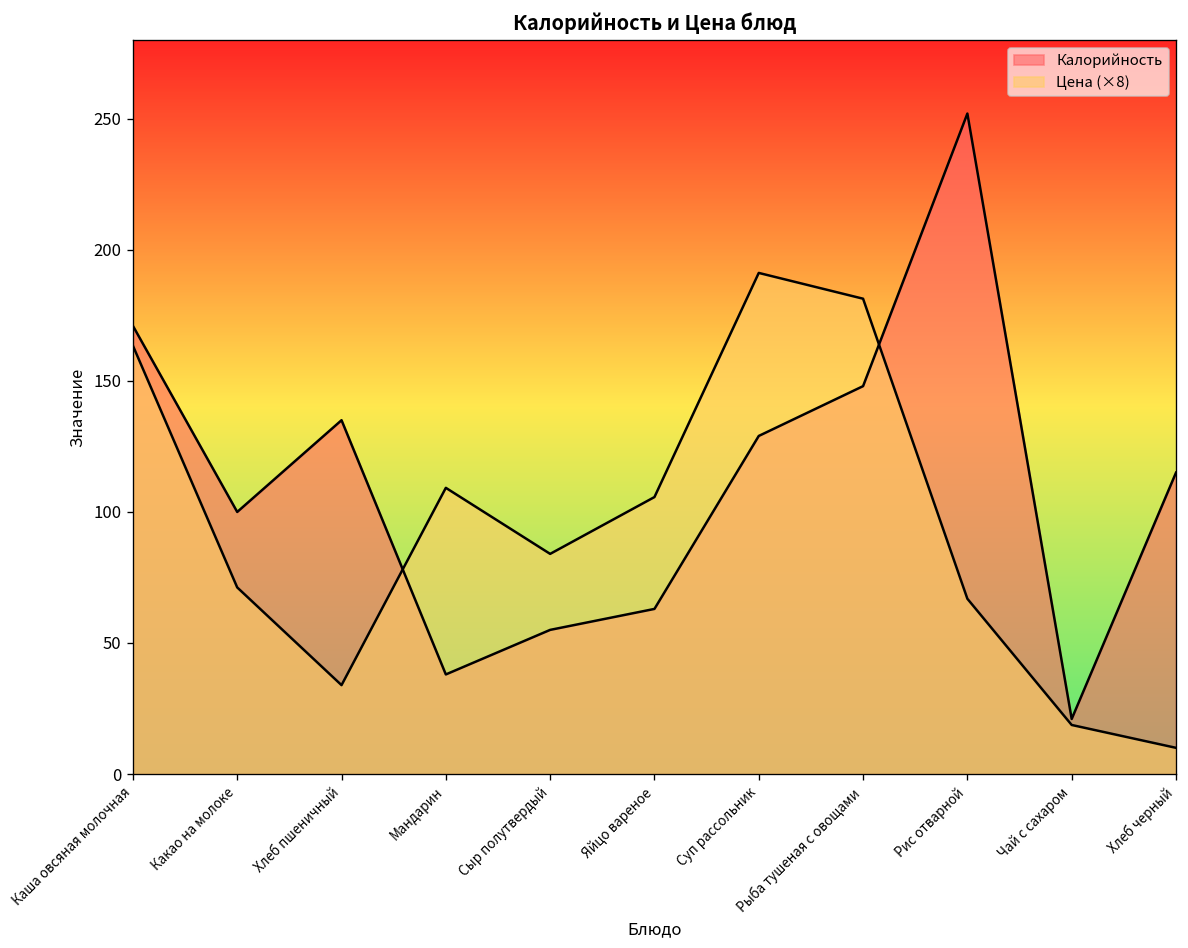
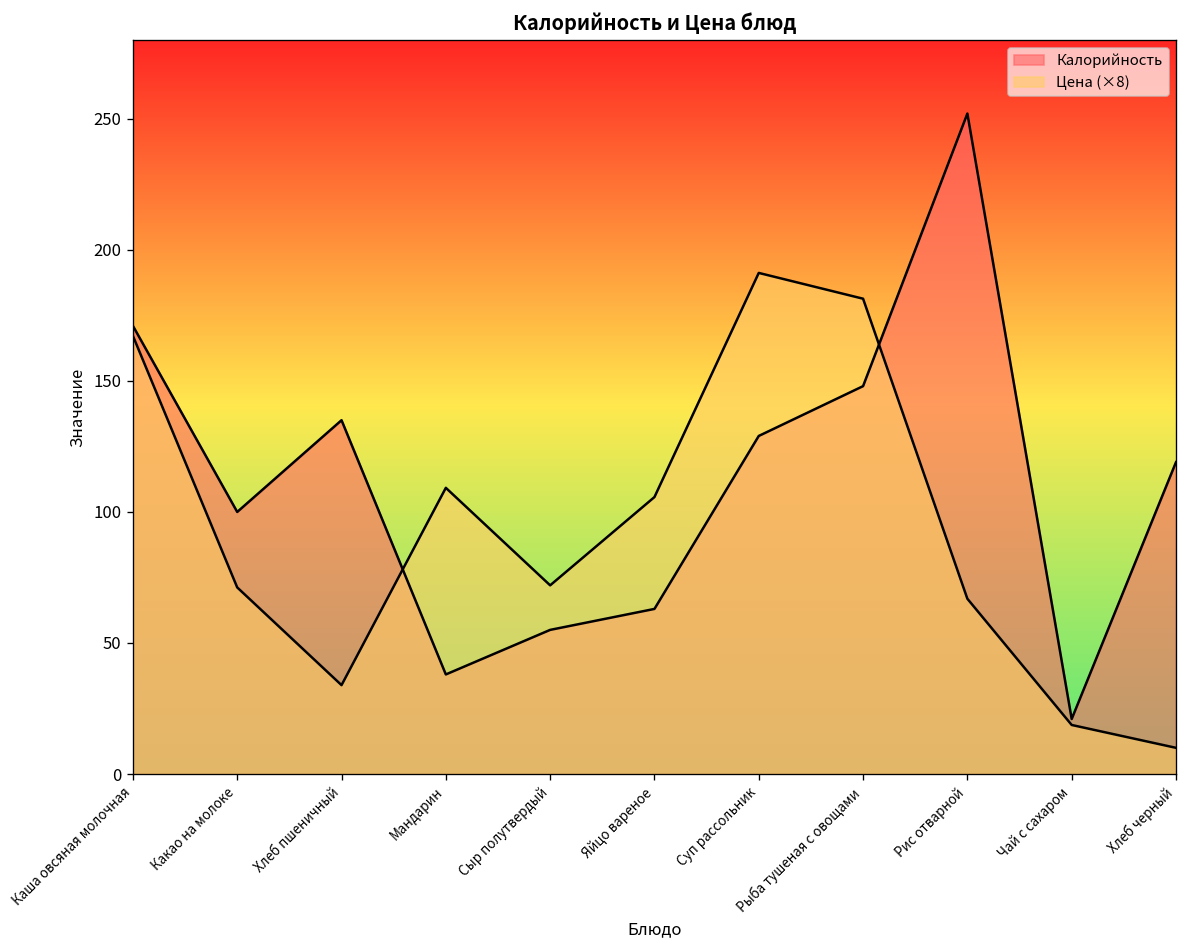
  {
    "Калорийность": {
      "Каша овсяная молочная": 171,
      "Какао на молоке": 100,
      "Хлеб пшеничный": 135,
      "Мандарин": 38,
      "Сыр полутвердый": 55,
      "Яйцо вареное": 63,
      "Суп рассольник": 129,
      "Рыба тушеная с овощами": 148,
      "Рис отварной": 252,
      "Чай с сахаром": 21,
-     "Хлеб черный": 115
+     "Хлеб черный": 119
    },
    "Цена (×8)": {
-     "Каша овсяная молочная": 163,
+     "Каша овсяная молочная": 167,
      "Какао на молоке": 71,
      "Хлеб пшеничный": 34,
      "Мандарин": 109,
-     "Сыр полутвердый": 84,
+     "Сыр полутвердый": 72,
      "Яйцо вареное": 106,
      "Суп рассольник": 191,
      "Рыба тушеная с овощами": 181,
      "Рис отварной": 67,
      "Чай с сахаром": 19,
      "Хлеб черный": 10
    }
  }
